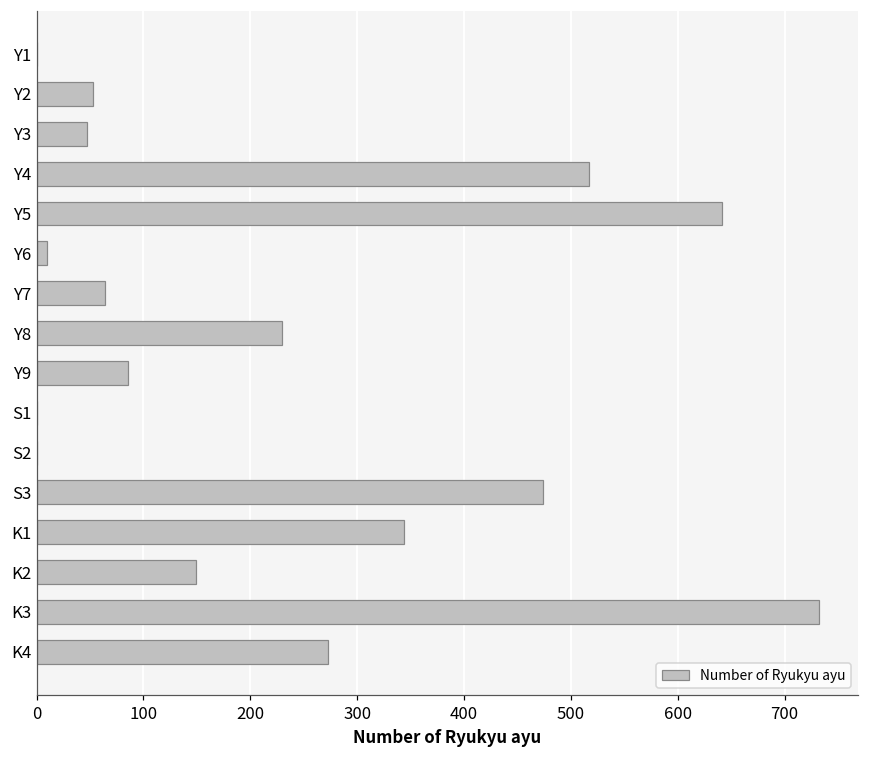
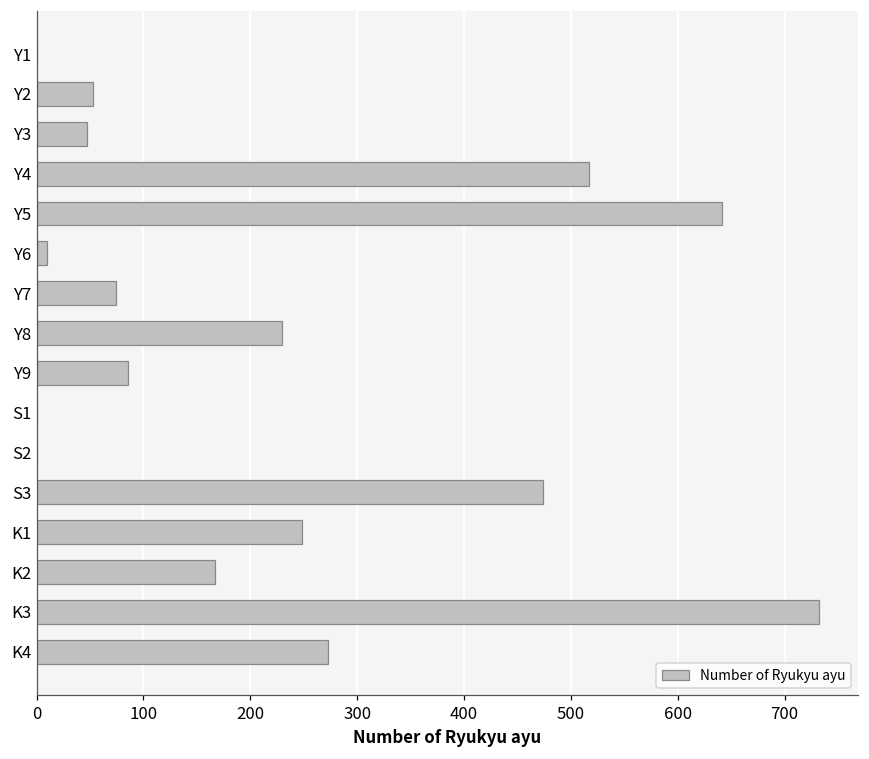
  {
    "Y1": 0,
    "Y2": 50,
    "Y3": 50,
    "Y4": 520,
    "Y5": 640,
    "Y6": 10,
-   "Y7": 60,
+   "Y7": 70,
    "Y8": 230,
    "Y9": 90,
    "S1": 0,
    "S2": 0,
    "S3": 470,
-   "K1": 340,
-   "K2": 150,
+   "K1": 250,
+   "K2": 170,
    "K3": 730,
    "K4": 270
  }
